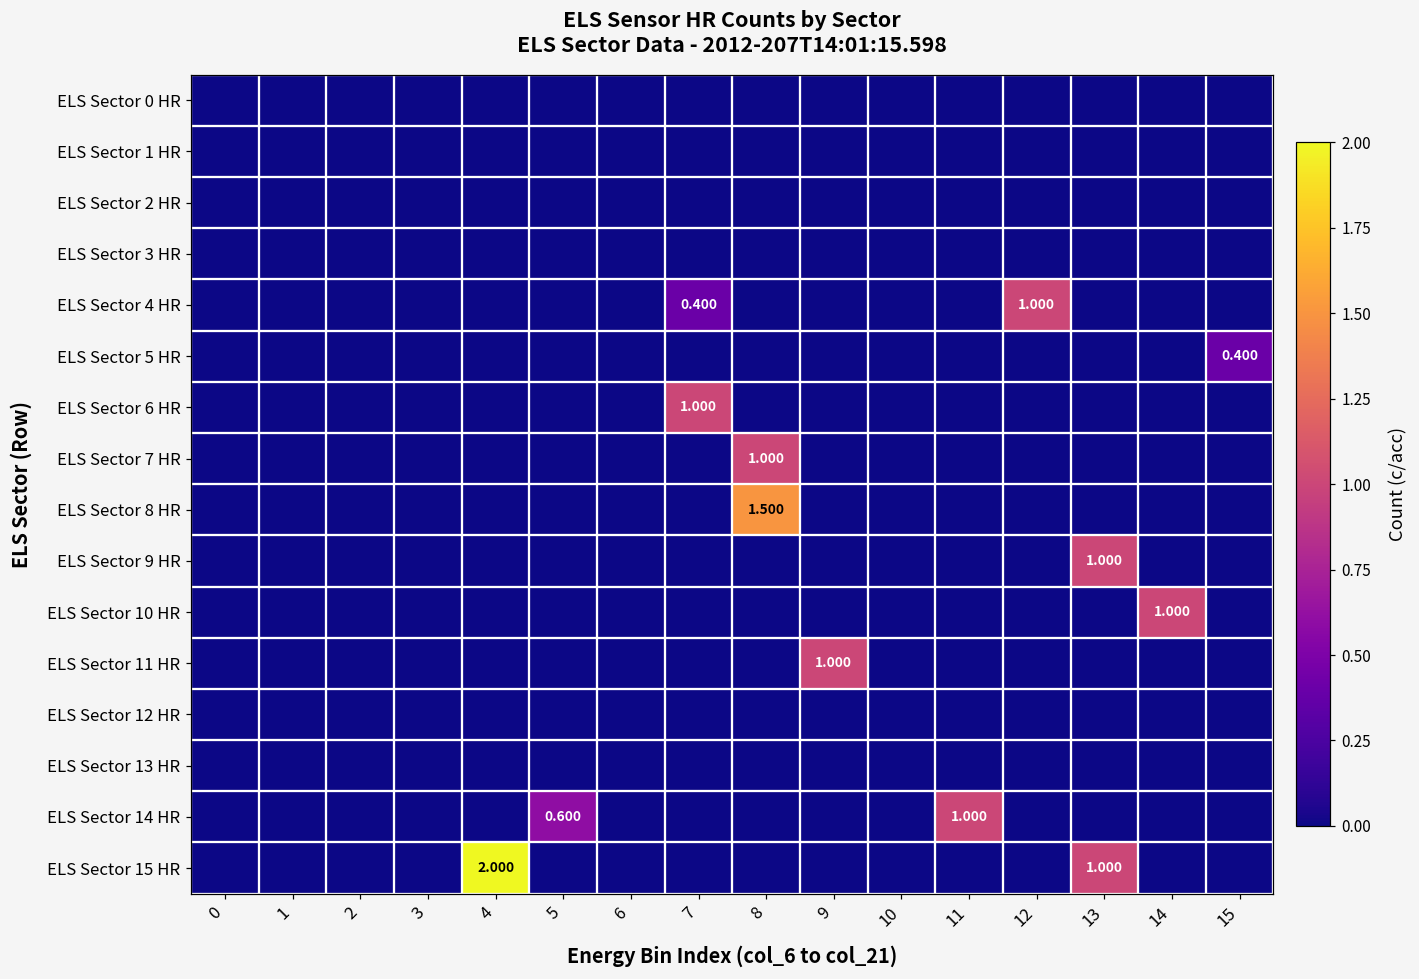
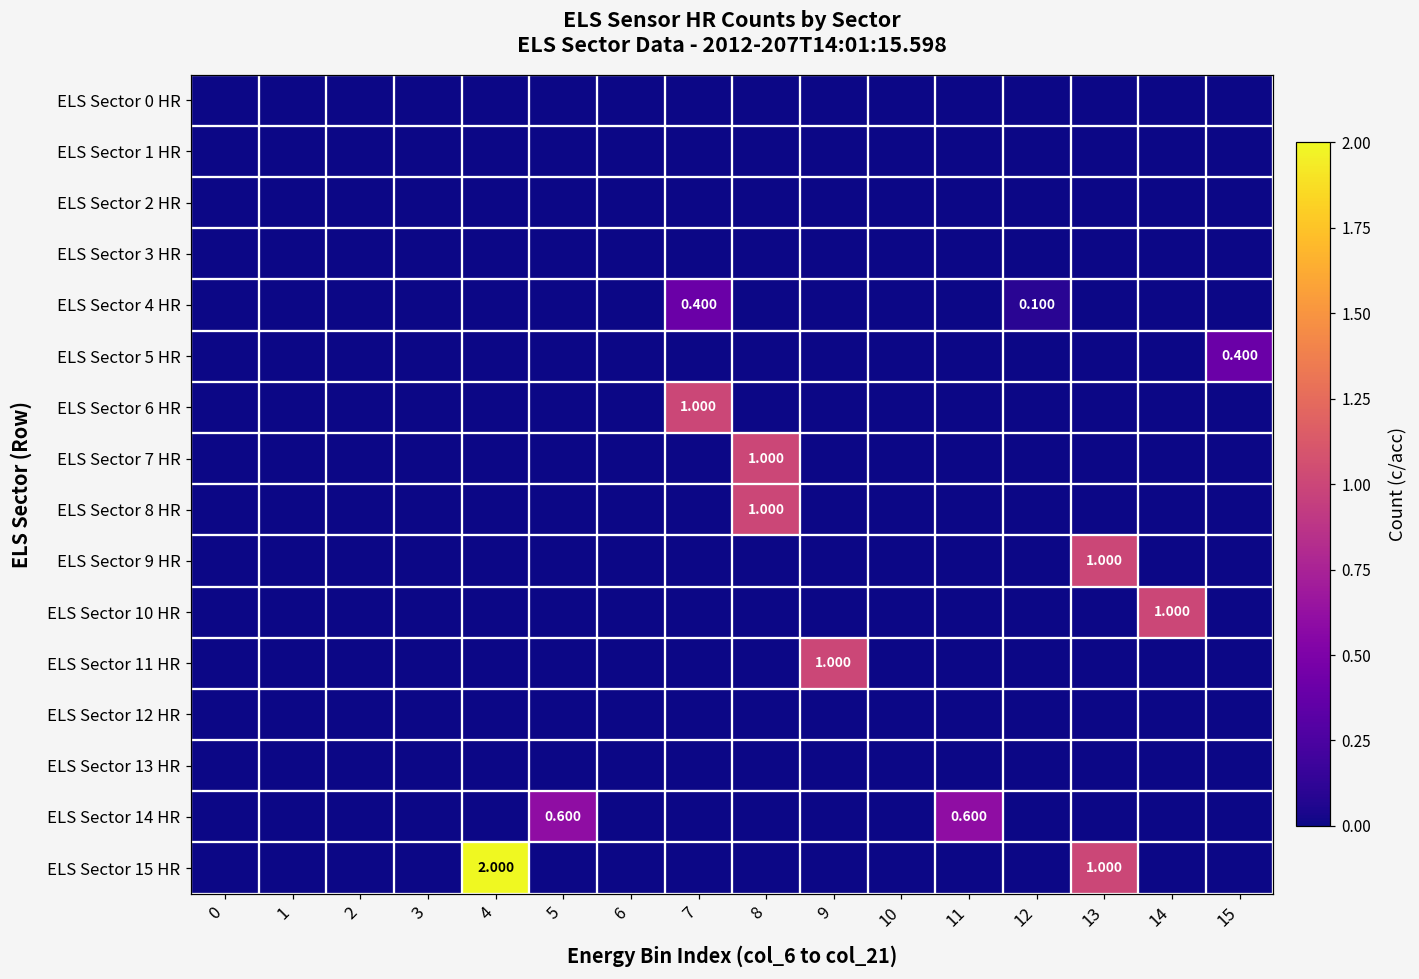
  {
    "ELS Sector 4 HR": {
      "7": 0.400,
-     "12": 1.000
+     "12": 0.100
    },
    "ELS Sector 5 HR": {
      "15": 0.400
    },
    "ELS Sector 6 HR": {
      "7": 1.000
    },
    "ELS Sector 7 HR": {
      "8": 1.000
    },
    "ELS Sector 8 HR": {
-     "8": 1.500
+     "8": 1.000
    },
    "ELS Sector 9 HR": {
      "13": 1.000
    },
    "ELS Sector 10 HR": {
      "14": 1.000
    },
    "ELS Sector 11 HR": {
      "9": 1.000
    },
    "ELS Sector 14 HR": {
      "5": 0.600,
-     "11": 1.000
+     "11": 0.600
    },
    "ELS Sector 15 HR": {
      "4": 2.000,
      "13": 1.000
    }
  }
